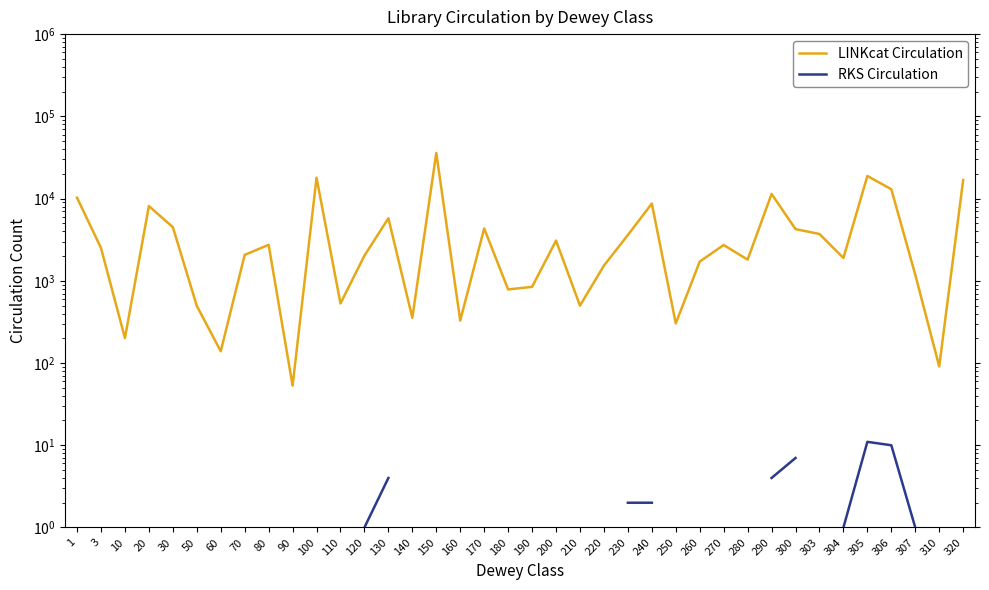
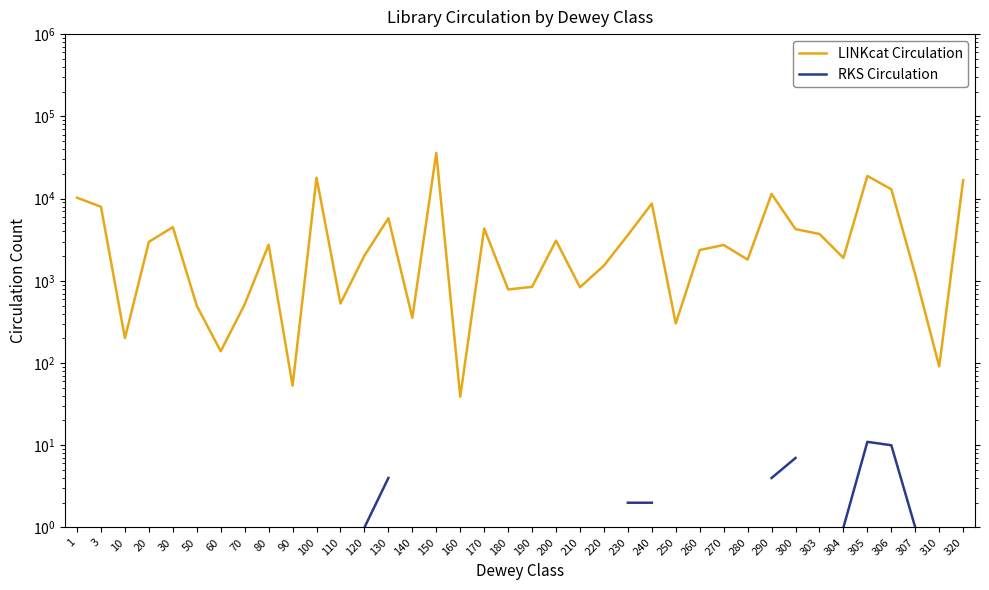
  {
    "LINKcat Circulation": {
      "1": 10000,
-     "3": 2500,
+     "3": 8000,
      "10": 200,
-     "20": 8000,
+     "20": 3000,
      "30": 4000,
      "50": 500,
      "60": 140,
-     "70": 2100,
+     "70": 500,
      "80": 2700,
      "90": 50,
      "100": 18000,
      "110": 500,
      "120": 2000,
      "130": 6000,
      "140": 360,
      "150": 40000,
-     "160": 330,
+     "160": 40,
      "170": 4000,
      "180": 800,
      "190": 800,
      "200": 3100,
-     "210": 500,
+     "210": 800,
      "220": 1500,
      "230": 4000,
      "240": 9000,
      "250": 300,
-     "260": 1700,
+     "260": 2400,
      "270": 2700,
      "280": 1800,
      "290": 11000,
      "300": 4000,
      "303": 4000,
      "304": 1900,
      "305": 19000,
      "306": 13000,
      "307": 1200,
      "310": 90,
      "320": 17000
    },
    "RKS Circulation": {
      "1": 2,
      "20": 4,
      "80": 2,
      "120": 1,
      "130": 4,
      "150": 12,
      "210": 1,
      "230": 2,
      "240": 2,
      "270": 1,
      "290": 4,
      "300": 7,
      "304": 1,
      "305": 11,
      "306": 10,
      "307": 1,
      "320": 5
    }
  }
